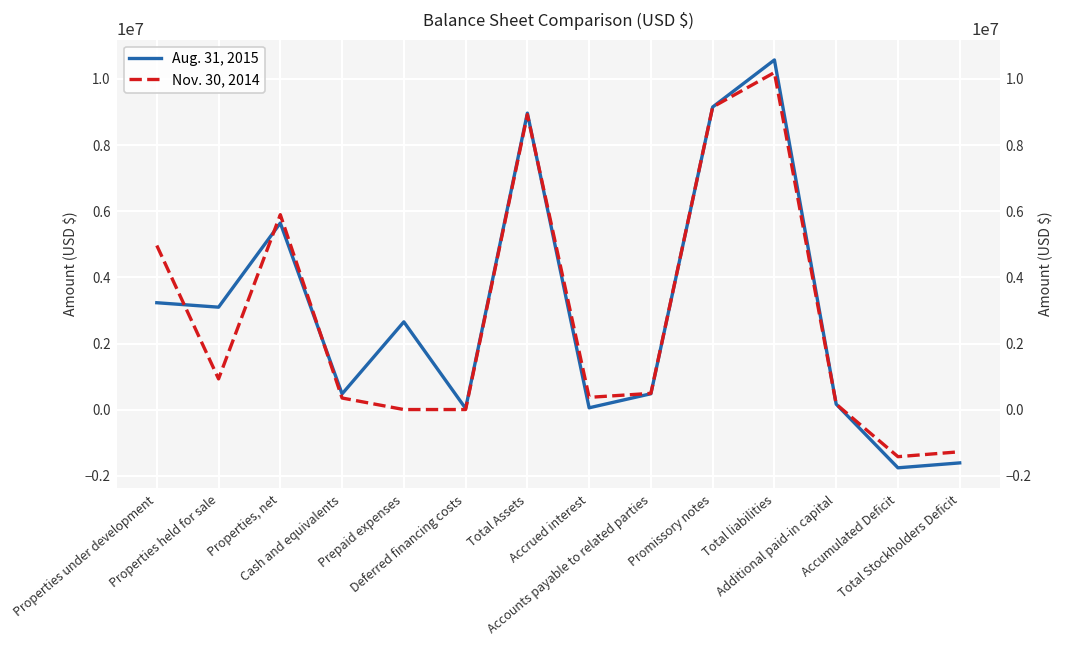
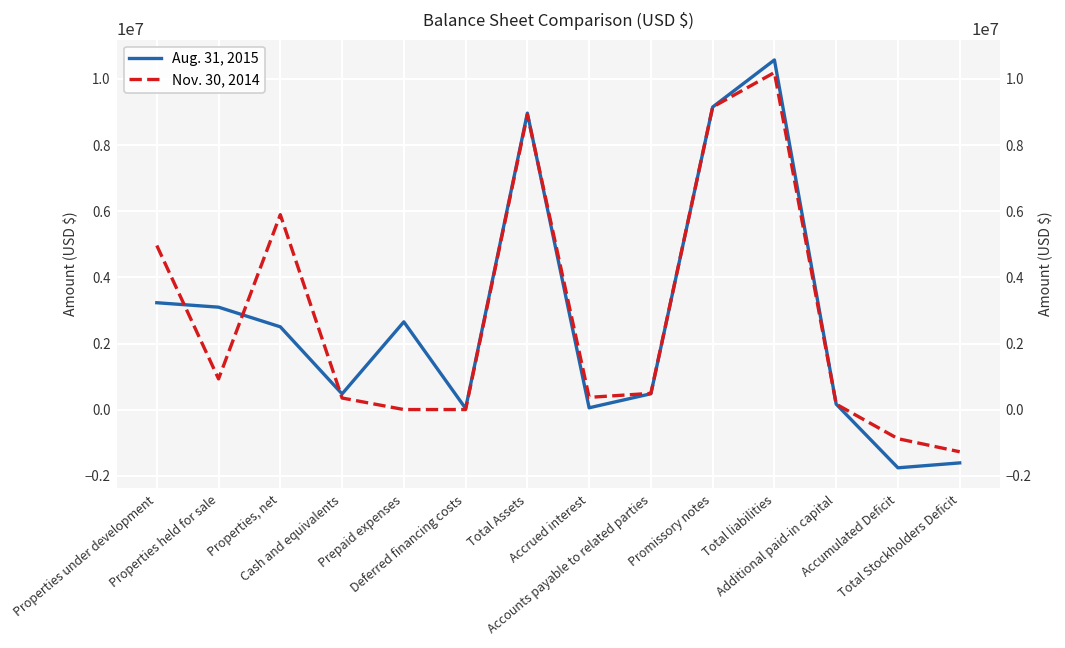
  {
    "Aug. 31, 2015": {
      "Properties under development": 3200000,
      "Properties held for sale": 3100000,
-     "Properties, net": 5600000,
+     "Properties, net": 2500000,
      "Cash and equivalents": 500000,
      "Prepaid expenses": 2700000,
      "Accrued interest": 100000,
      "Total liabilities": 10600000,
      "Accumulated Deficit": -1800000,
      "Total Stockholders Deficit": -1600000
    },
    "Nov. 30, 2014": {
      "Properties under development": 5000000,
      "Properties held for sale": 900000,
      "Properties, net": 5900000,
      "Cash and equivalents": 400000,
      "Prepaid expenses": 0,
      "Accrued interest": 400000,
      "Total liabilities": 10200000,
-     "Accumulated Deficit": -1400000,
+     "Accumulated Deficit": -900000,
      "Total Stockholders Deficit": -1300000
    }
  }
